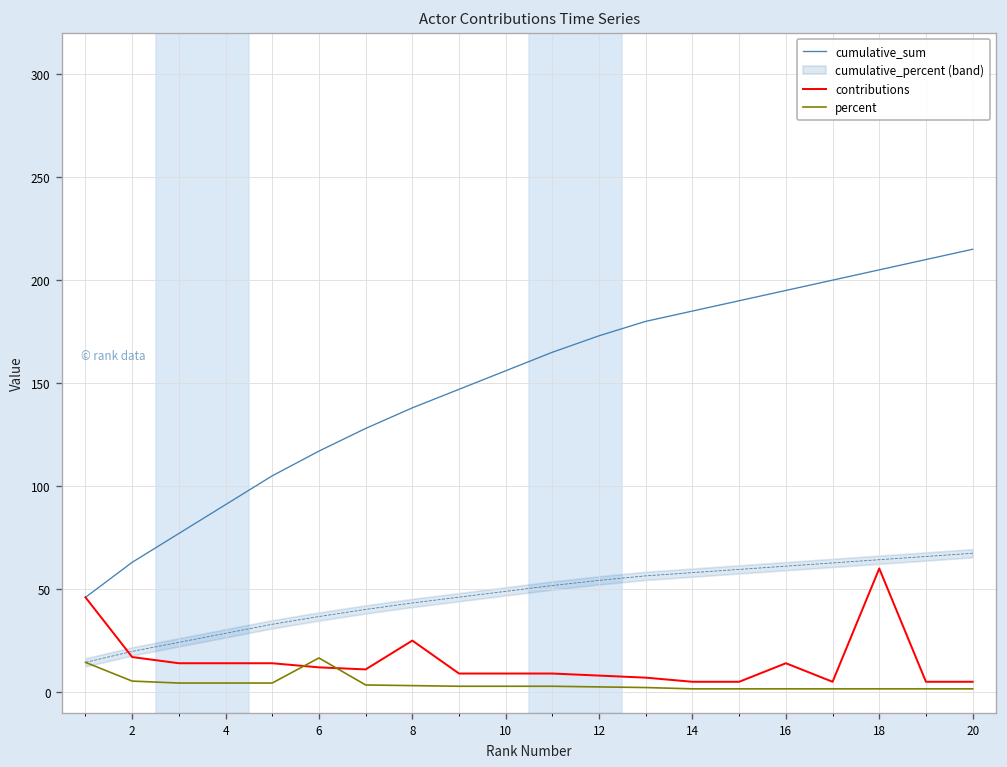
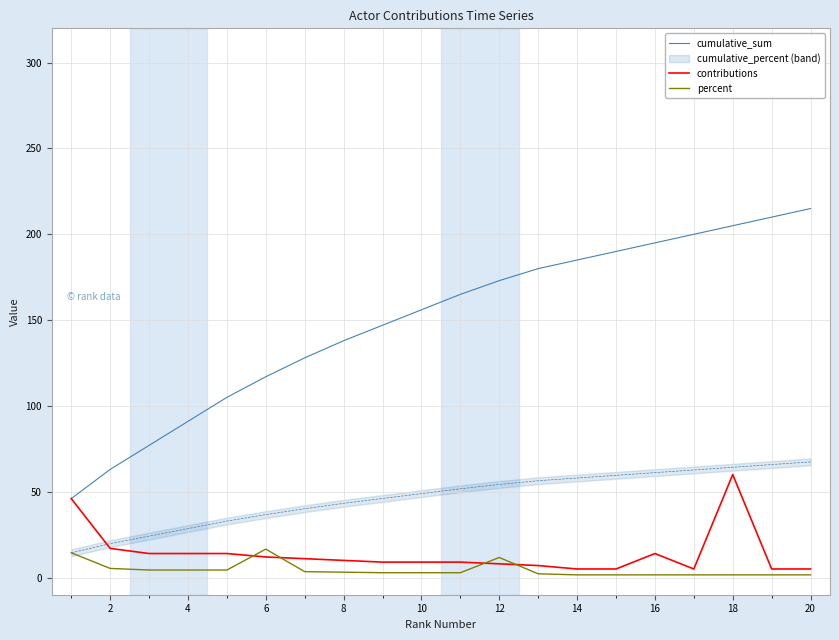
  {
    "contributions": {
      "2": 17,
      "4": 14,
      "6": 12,
-     "8": 25,
+     "8": 10,
      "10": 9,
      "12": 8,
      "14": 5,
      "16": 14,
      "18": 60,
      "20": 5
    },
    "percent": {
      "2": 5,
      "4": 4,
      "6": 17,
      "8": 3,
      "10": 3,
-     "12": 3,
+     "12": 12,
      "14": 2,
      "16": 2,
      "18": 2,
      "20": 2
    }
  }
